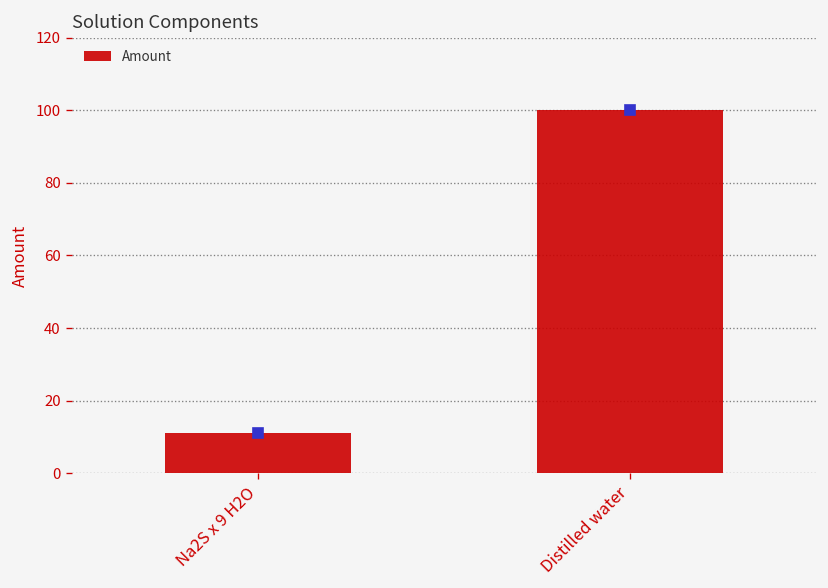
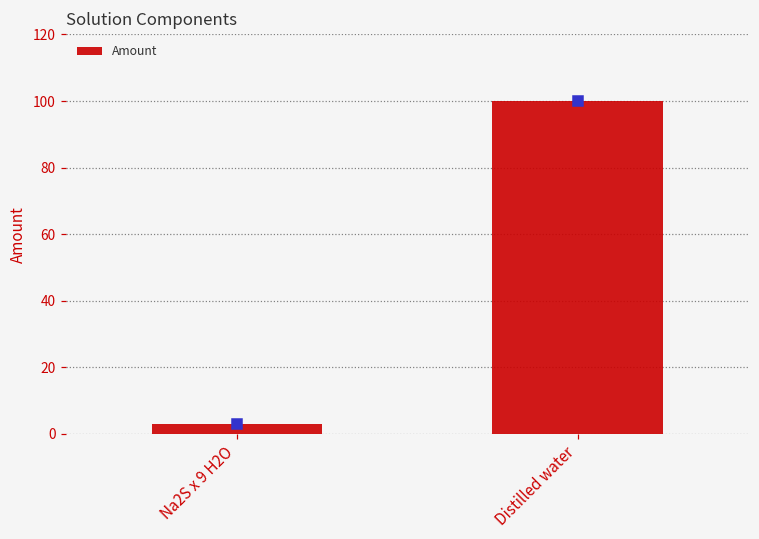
  {
    "Amount": {
-     "Na2S x 9 H2O": 11,
+     "Na2S x 9 H2O": 3,
      "Distilled water": 100
    }
  }
